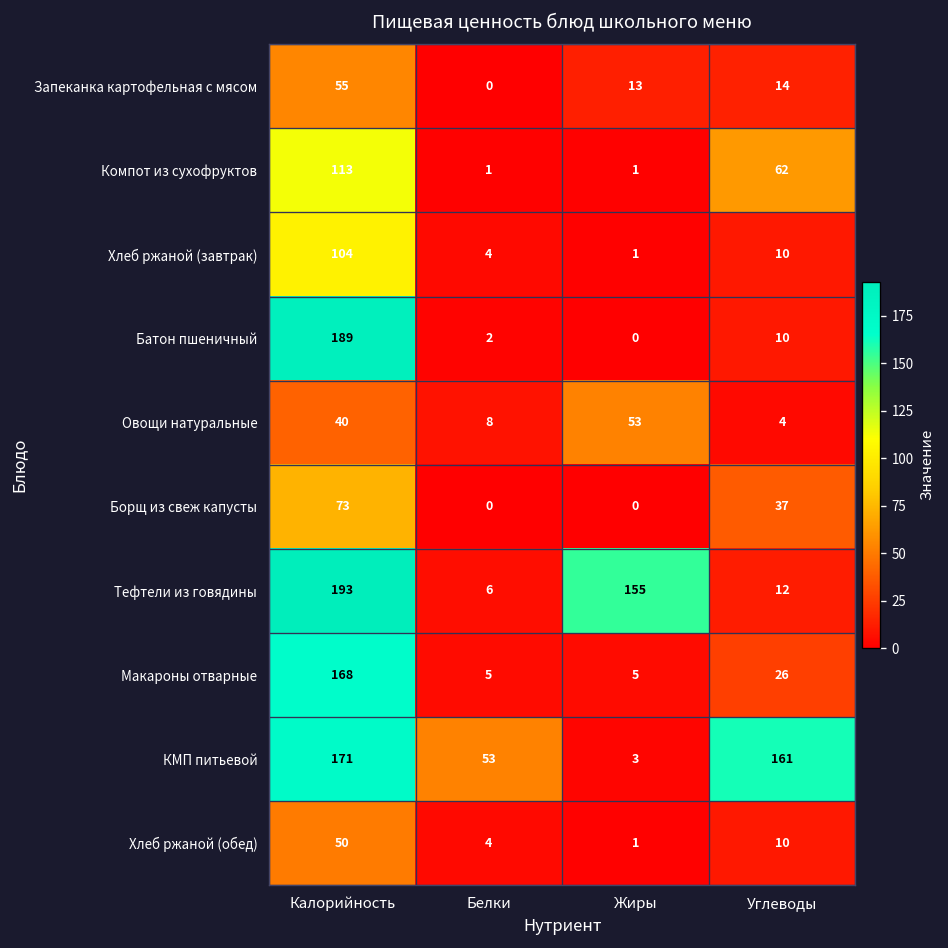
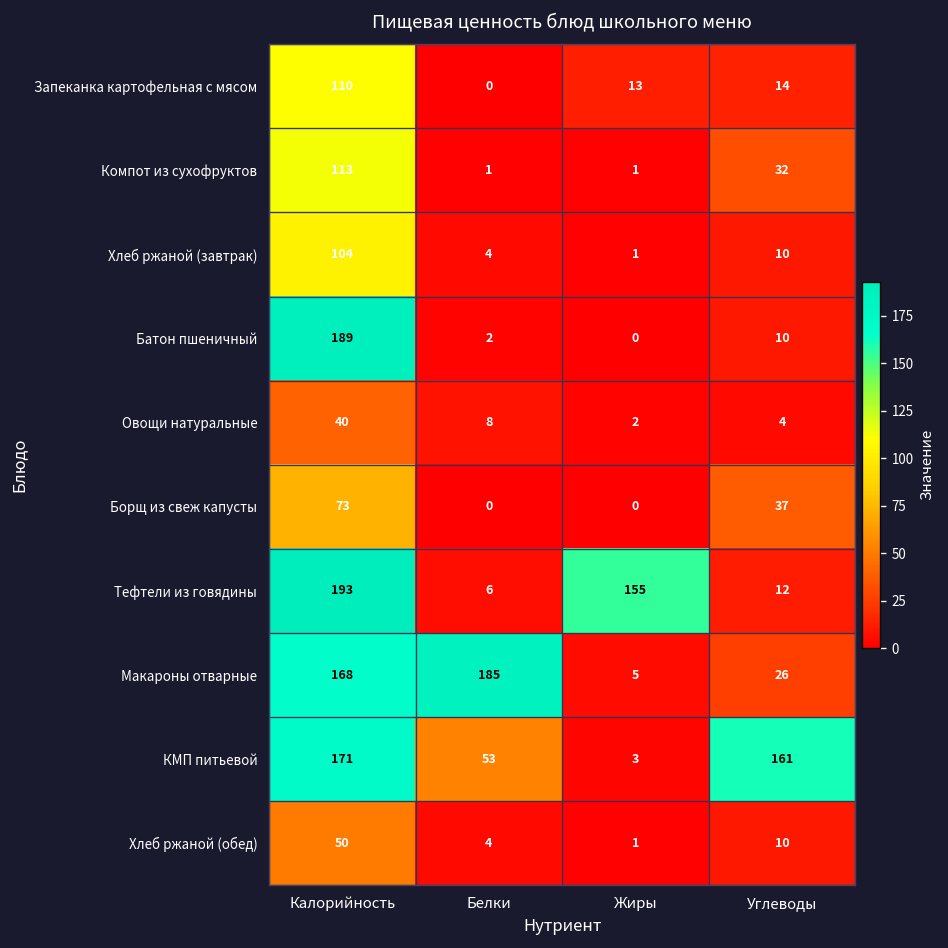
  {
    "Запеканка картофельная с мясом": {
-     "Калорийность": 55,
+     "Калорийность": 110,
      "Белки": 0,
      "Жиры": 13,
      "Углеводы": 14
    },
    "Компот из сухофруктов": {
      "Калорийность": 113,
      "Белки": 1,
      "Жиры": 1,
-     "Углеводы": 62
+     "Углеводы": 32
    },
    "Хлеб ржаной (завтрак)": {
      "Калорийность": 104,
      "Белки": 4,
      "Жиры": 1,
      "Углеводы": 10
    },
    "Батон пшеничный": {
      "Калорийность": 189,
      "Белки": 2,
      "Жиры": 0,
      "Углеводы": 10
    },
    "Овощи натуральные": {
      "Калорийность": 40,
      "Белки": 8,
-     "Жиры": 53,
+     "Жиры": 2,
      "Углеводы": 4
    },
    "Борщ из свеж капусты": {
      "Калорийность": 73,
      "Белки": 0,
      "Жиры": 0,
      "Углеводы": 37
    },
    "Тефтели из говядины": {
      "Калорийность": 193,
      "Белки": 6,
      "Жиры": 155,
      "Углеводы": 12
    },
    "Макароны отварные": {
      "Калорийность": 168,
-     "Белки": 5,
+     "Белки": 185,
      "Жиры": 5,
      "Углеводы": 26
    },
    "КМП питьевой": {
      "Калорийность": 171,
      "Белки": 53,
      "Жиры": 3,
      "Углеводы": 161
    },
    "Хлеб ржаной (обед)": {
      "Калорийность": 50,
      "Белки": 4,
      "Жиры": 1,
      "Углеводы": 10
    }
  }
